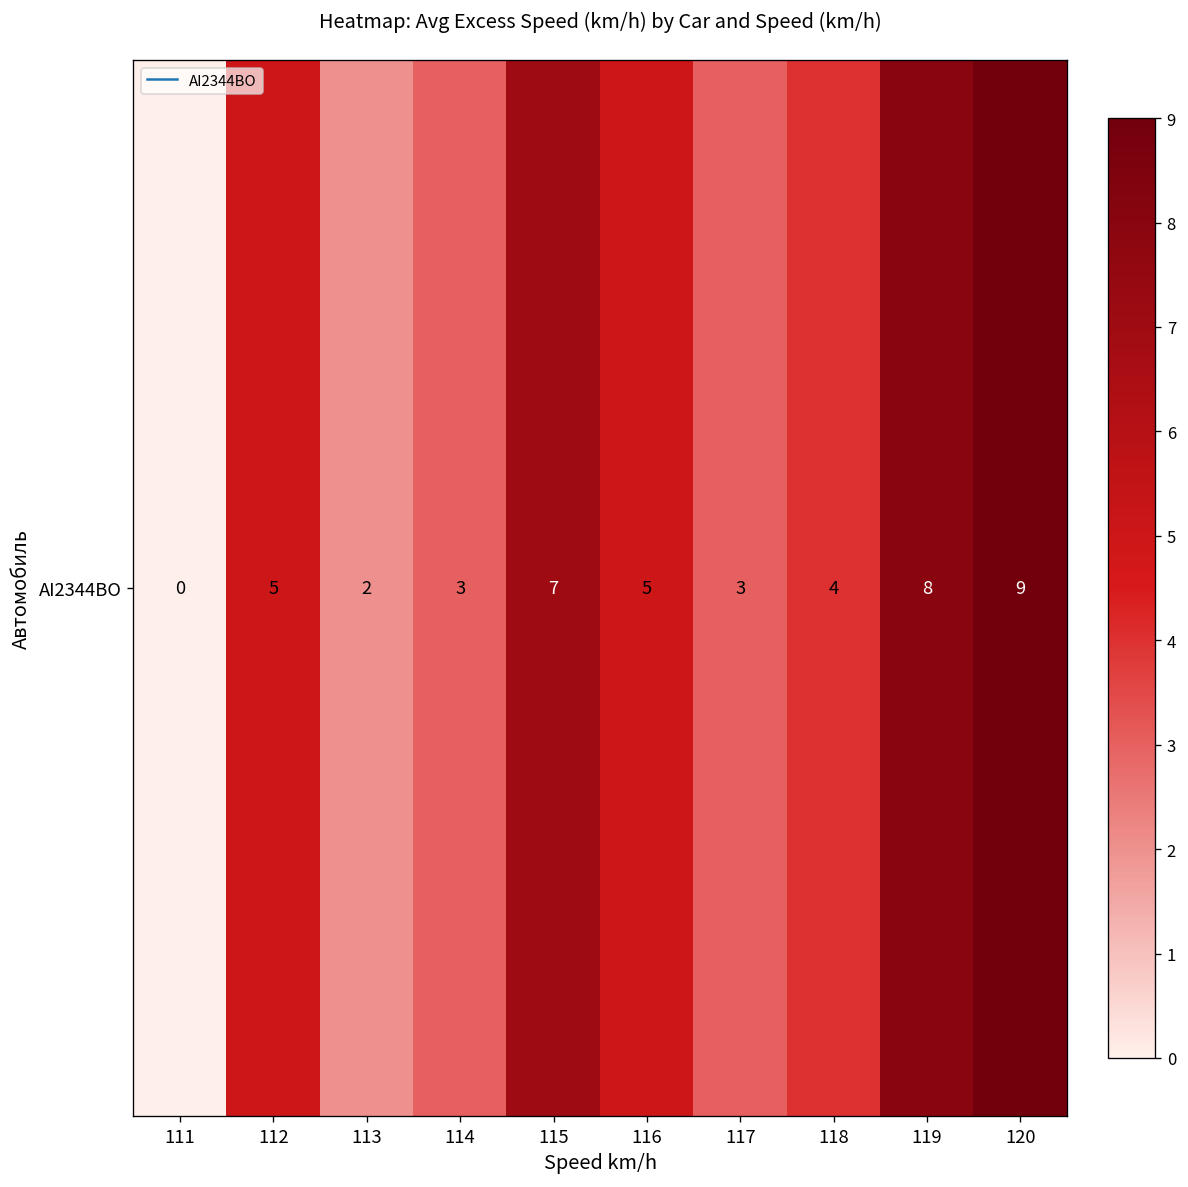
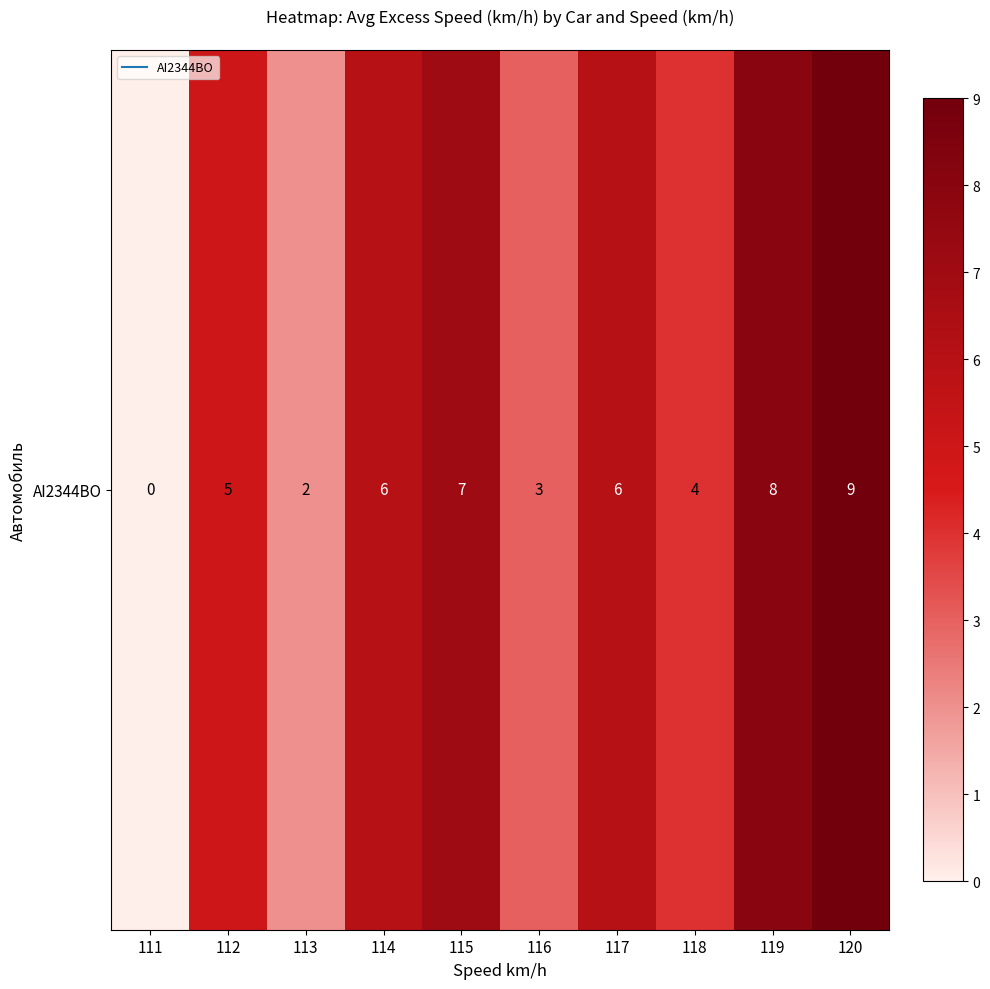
  {
    "AI2344BO": {
      "111": 0,
      "112": 5,
      "113": 2,
-     "114": 3,
+     "114": 6,
      "115": 7,
-     "116": 5,
-     "117": 3,
+     "116": 3,
+     "117": 6,
      "118": 4,
      "119": 8,
      "120": 9
    }
  }
